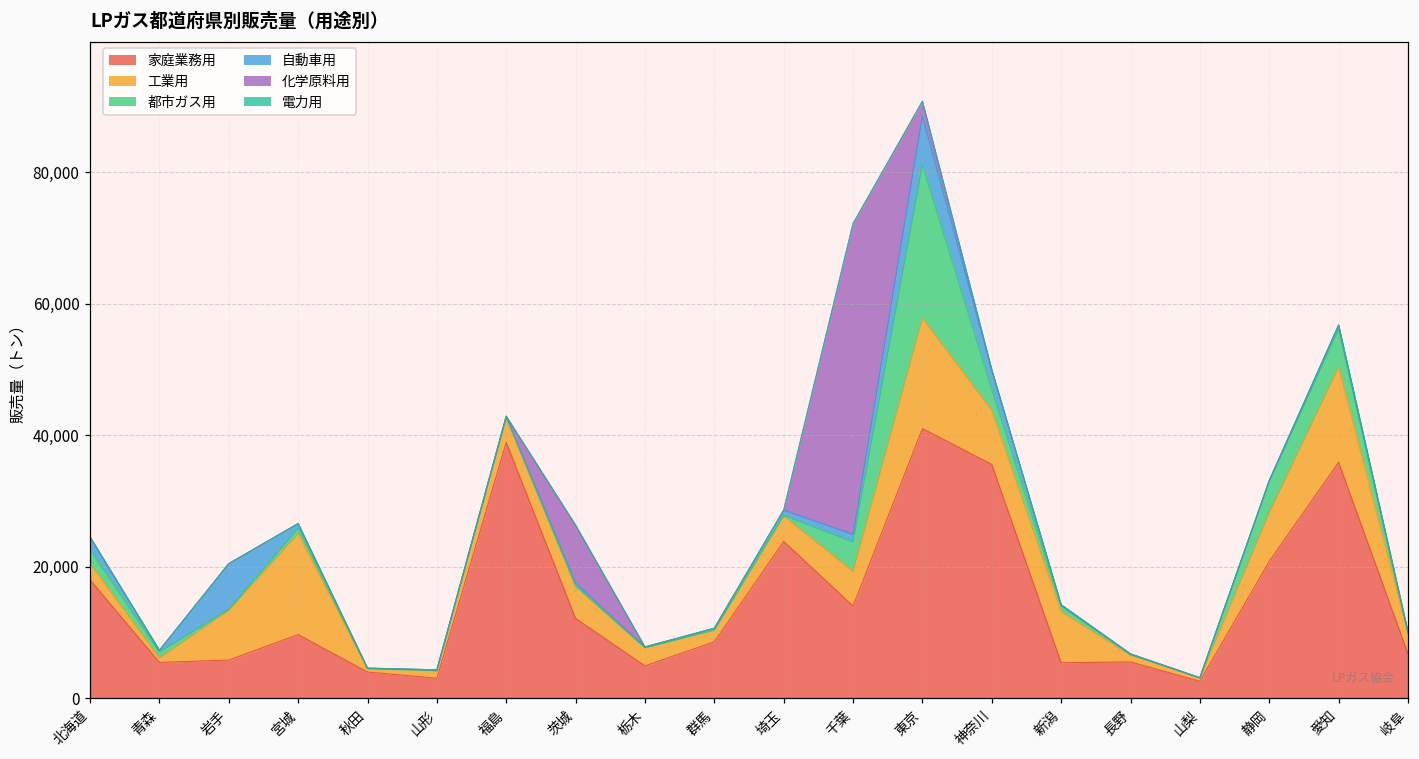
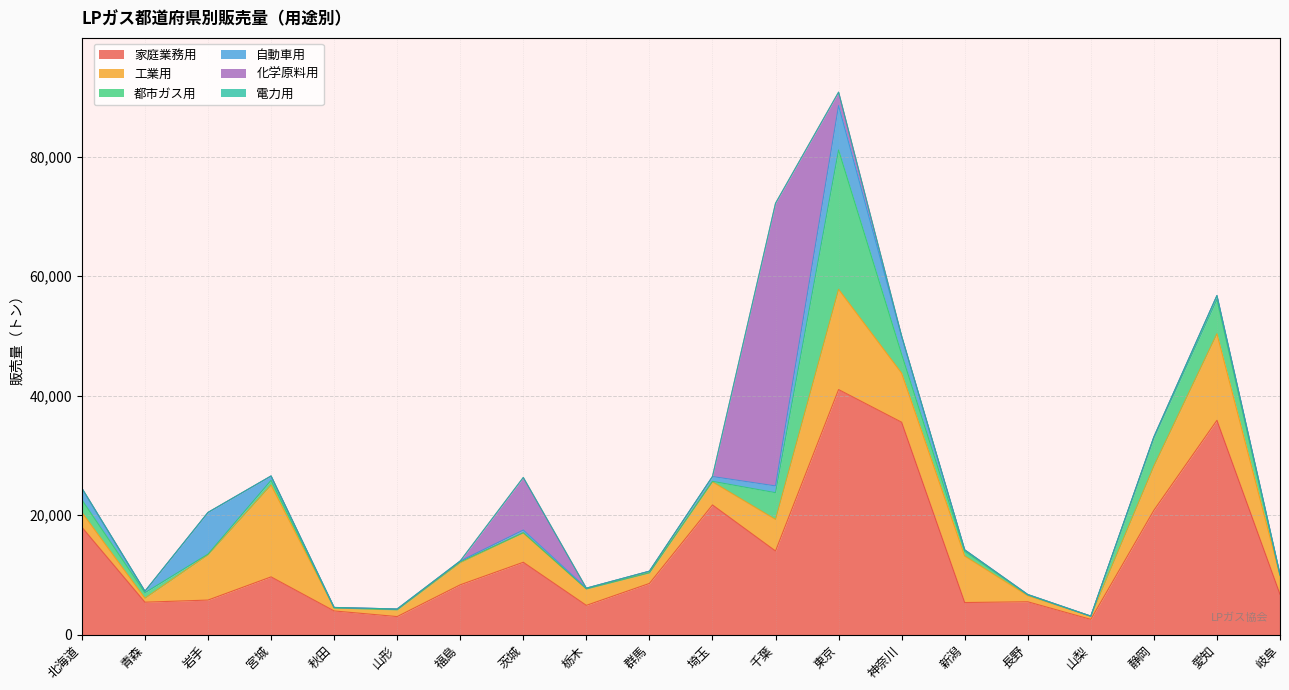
  {
    "家庭業務用": {
      "北海道": "18,000",
      "青森": "5,000",
      "岩手": "6,000",
      "宮城": "10,000",
      "秋田": "4,000",
      "山形": "3,000",
-     "福島": "39,000",
+     "福島": "8,000",
      "茨城": "12,000",
      "栃木": "5,000",
      "群馬": "9,000",
-     "埼玉": "24,000",
+     "埼玉": "22,000",
      "千葉": "14,000",
      "東京": "41,000",
      "神奈川": "36,000",
      "新潟": "5,000",
      "長野": "5,000",
      "山梨": "3,000",
      "静岡": "21,000",
      "愛知": "36,000",
      "岐阜": "7,000"
    },
    "工業用": {
      "北海道": "2,000",
      "青森": "1,000",
      "宮城": "15,000",
      "千葉": "5,000",
      "東京": "17,000",
      "神奈川": "8,000",
      "新潟": "8,000",
      "静岡": "7,000",
      "愛知": "14,000"
    },
    "自動車用": {
      "茨城": "0",
      "千葉": "1,000",
      "東京": "7,000"
    }
  }
